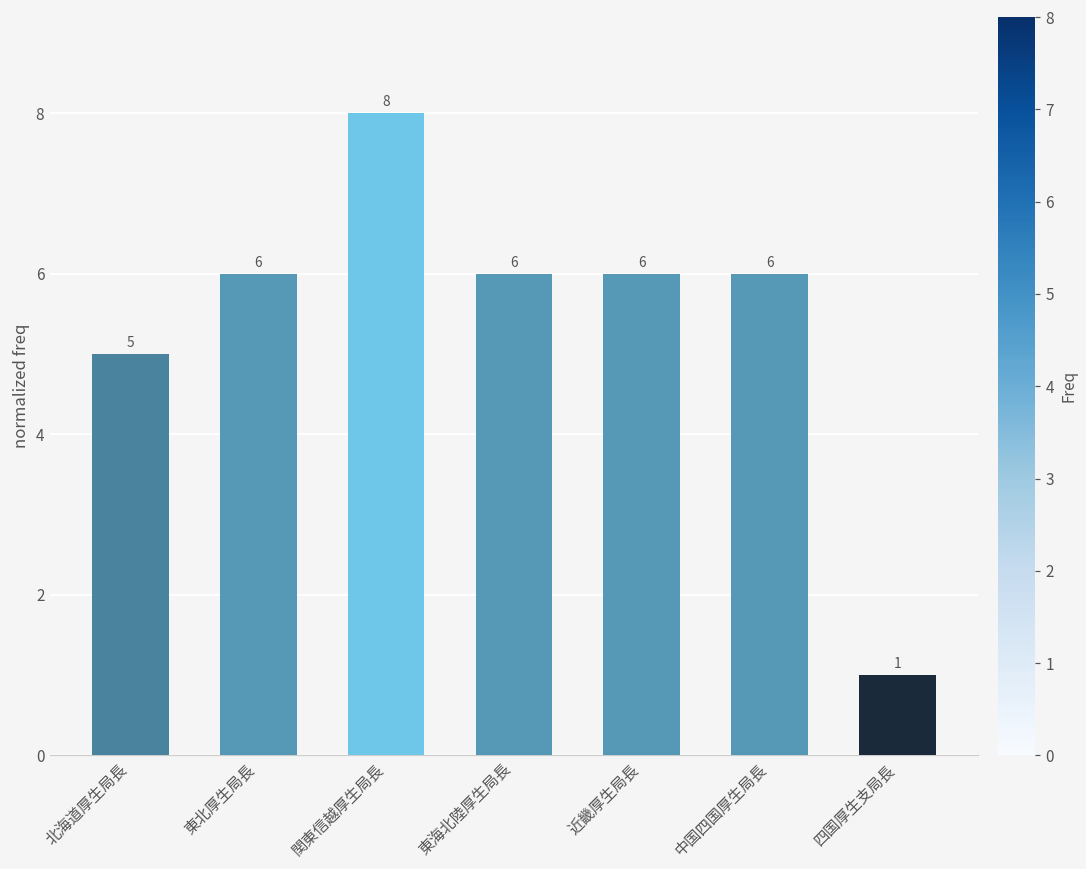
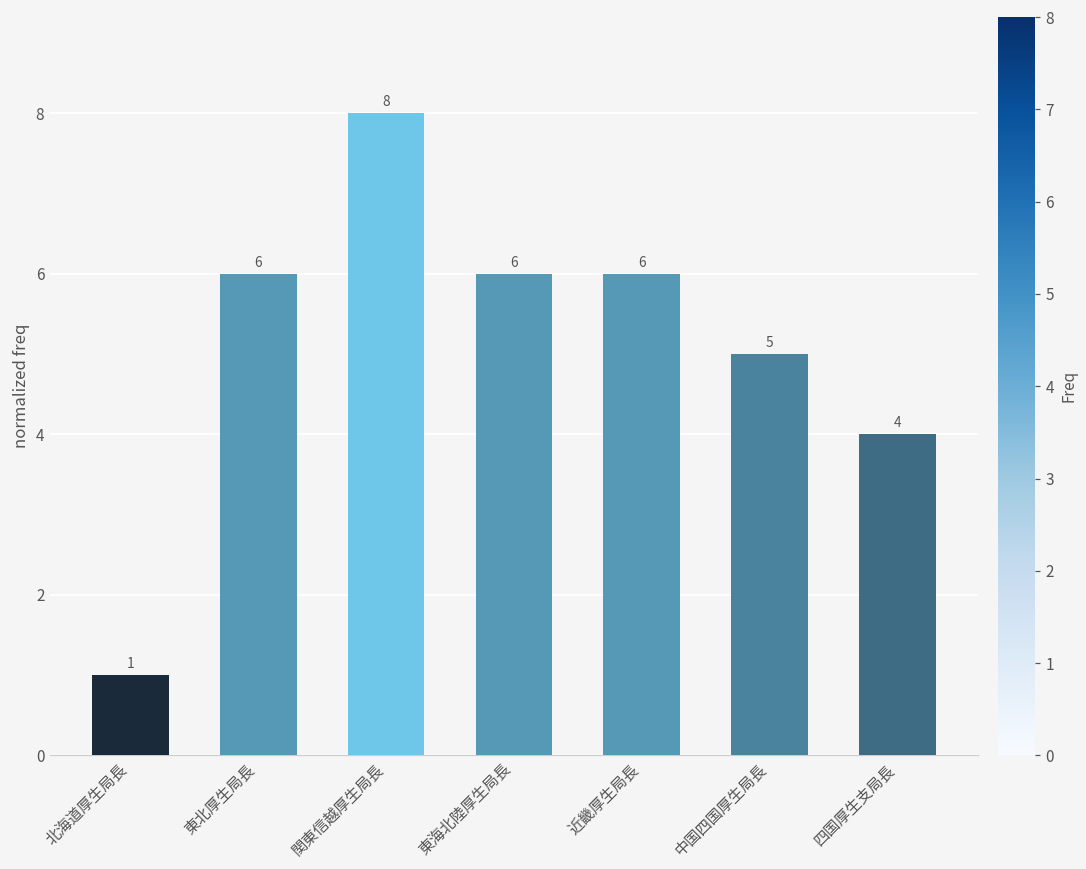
  {
-   "北海道厚生局長": 5,
+   "北海道厚生局長": 1,
    "東北厚生局長": 6,
    "関東信越厚生局長": 8,
    "東海北陸厚生局長": 6,
    "近畿厚生局長": 6,
-   "中国四国厚生局長": 6,
-   "四国厚生支局長": 1
+   "中国四国厚生局長": 5,
+   "四国厚生支局長": 4
  }
